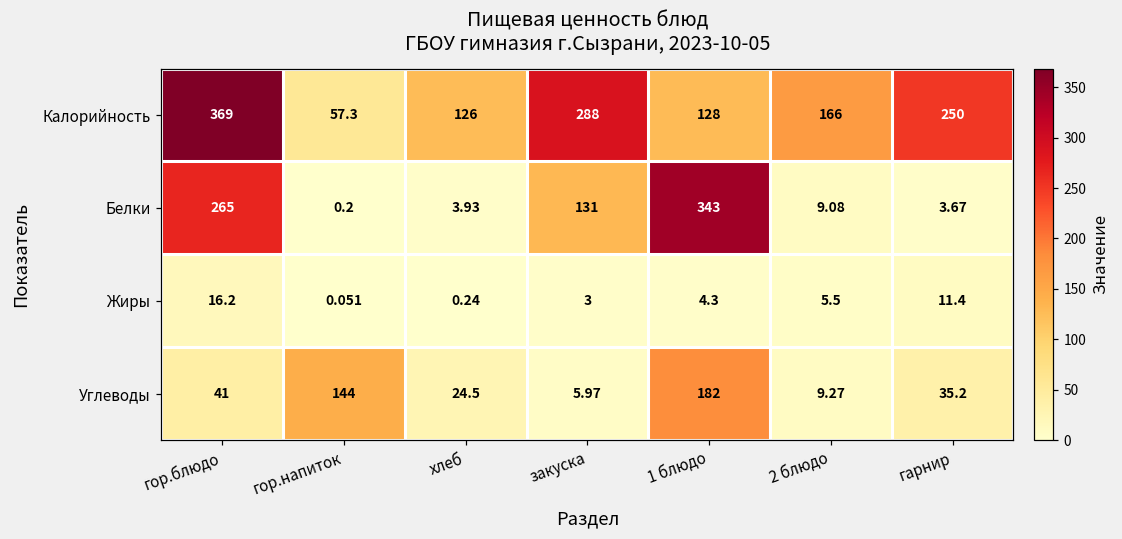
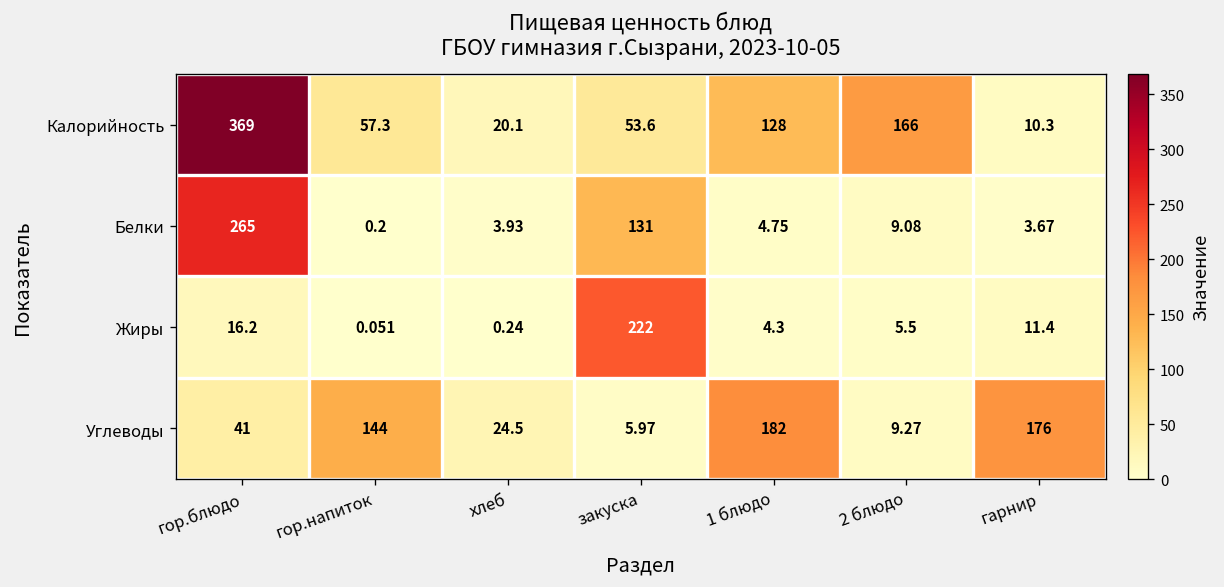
  {
    "Калорийность": {
      "гор.блюдо": 369,
      "гор.напиток": 57.3,
-     "хлеб": 126,
-     "закуска": 288,
+     "хлеб": 20.1,
+     "закуска": 53.6,
      "1 блюдо": 128,
      "2 блюдо": 166,
-     "гарнир": 250
+     "гарнир": 10.3
    },
    "Белки": {
      "гор.блюдо": 265,
      "гор.напиток": 0.2,
      "хлеб": 3.93,
      "закуска": 131,
-     "1 блюдо": 343,
+     "1 блюдо": 4.75,
      "2 блюдо": 9.08,
      "гарнир": 3.67
    },
    "Жиры": {
      "гор.блюдо": 16.2,
      "гор.напиток": 0.051,
      "хлеб": 0.24,
-     "закуска": 3,
+     "закуска": 222,
      "1 блюдо": 4.3,
      "2 блюдо": 5.5,
      "гарнир": 11.4
    },
    "Углеводы": {
      "гор.блюдо": 41,
      "гор.напиток": 144,
      "хлеб": 24.5,
      "закуска": 5.97,
      "1 блюдо": 182,
      "2 блюдо": 9.27,
-     "гарнир": 35.2
+     "гарнир": 176
    }
  }
